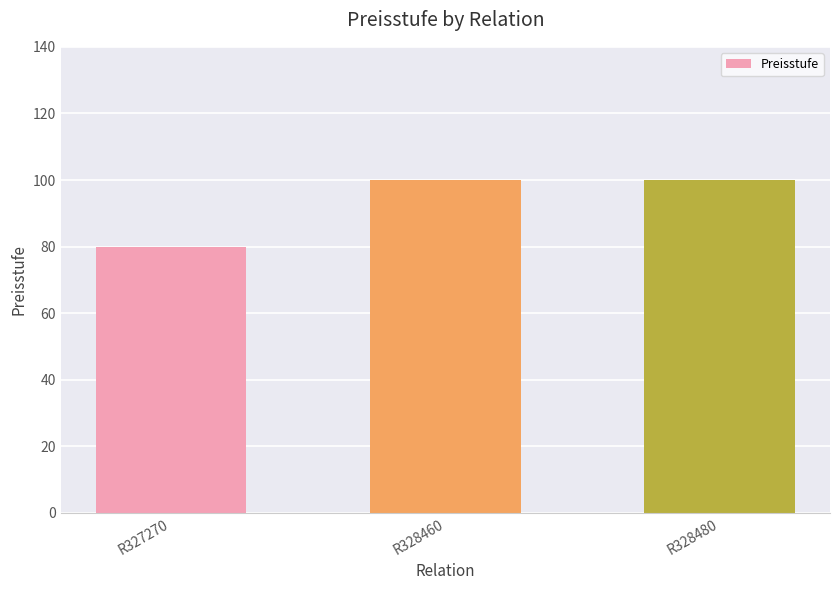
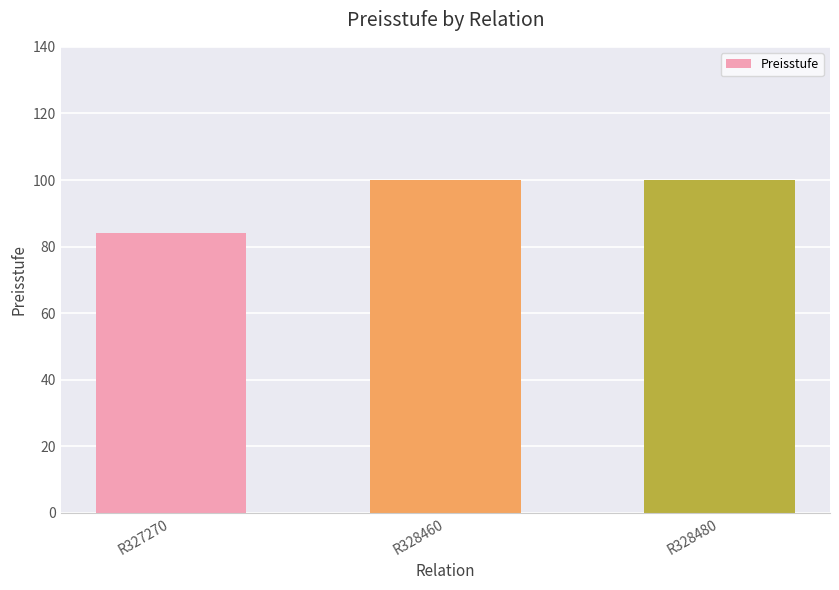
  {
-   "R327270": 80,
+   "R327270": 84,
    "R328460": 100,
    "R328480": 100
  }
